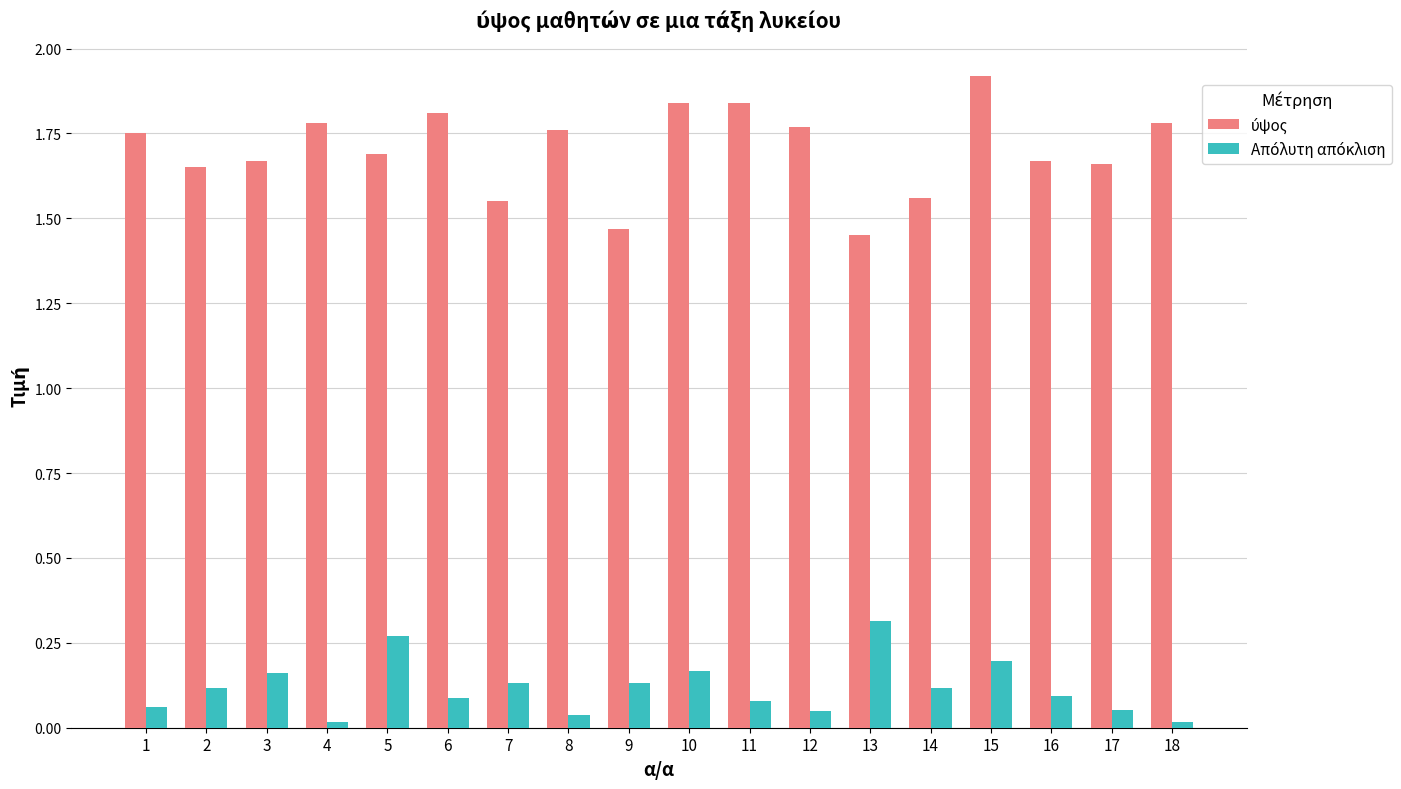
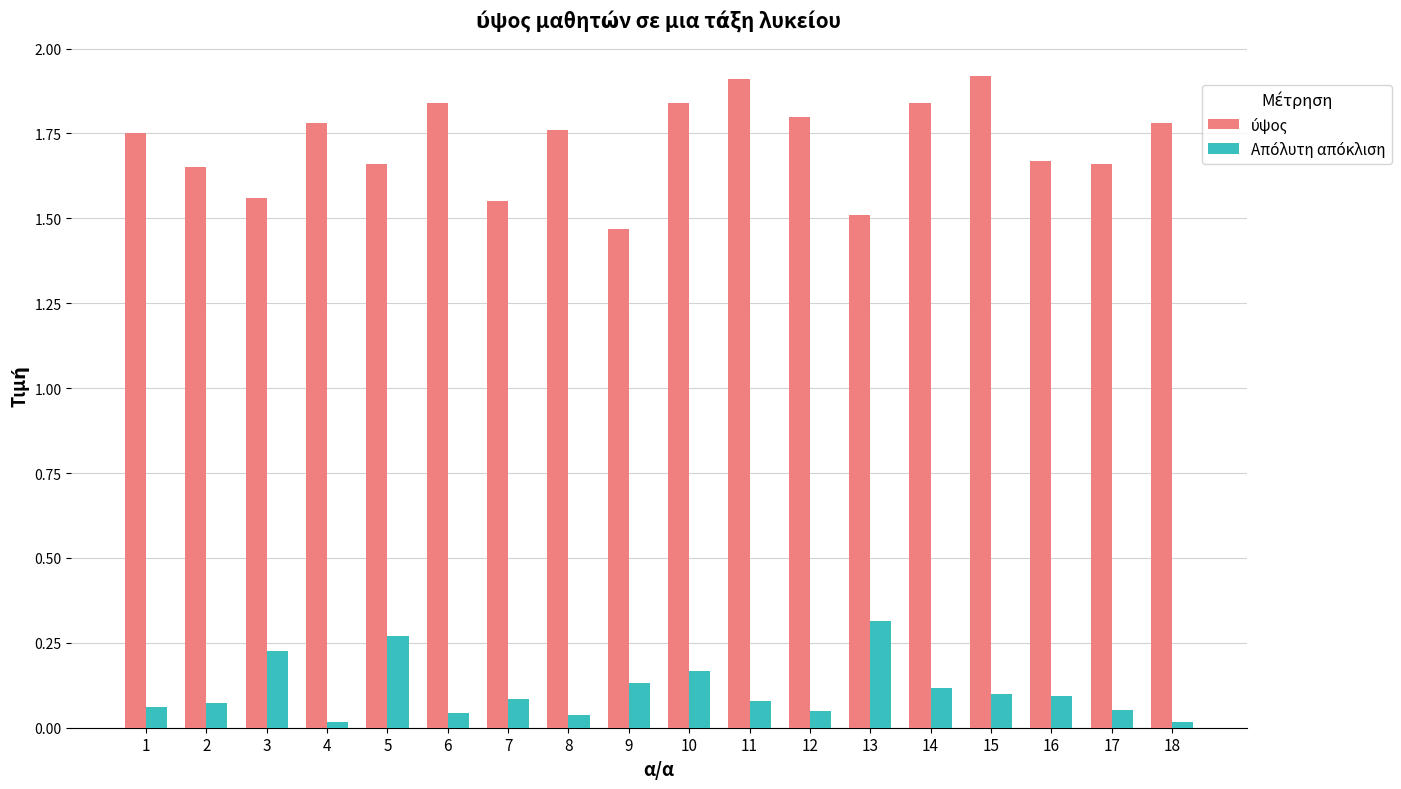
  {
    "ύψος": {
      "1": 1.75,
      "2": 1.65,
-     "3": 1.67,
+     "3": 1.56,
      "4": 1.78,
-     "5": 1.69,
-     "6": 1.81,
+     "5": 1.66,
+     "6": 1.84,
      "7": 1.55,
      "8": 1.76,
      "9": 1.47,
      "10": 1.84,
-     "11": 1.84,
-     "12": 1.77,
-     "13": 1.45,
-     "14": 1.56,
+     "11": 1.91,
+     "12": 1.80,
+     "13": 1.51,
+     "14": 1.84,
      "15": 1.92,
      "16": 1.67,
      "17": 1.66,
      "18": 1.78
    },
    "Απόλυτη απόκλιση": {
      "1": 0.06,
-     "2": 0.12,
-     "3": 0.16,
+     "2": 0.07,
+     "3": 0.23,
      "4": 0.02,
      "5": 0.27,
-     "6": 0.09,
-     "7": 0.13,
+     "6": 0.04,
+     "7": 0.09,
      "8": 0.04,
      "9": 0.13,
      "10": 0.17,
      "11": 0.08,
      "12": 0.05,
      "13": 0.32,
      "14": 0.12,
-     "15": 0.20,
+     "15": 0.10,
      "16": 0.09,
      "17": 0.05,
      "18": 0.02
    }
  }
